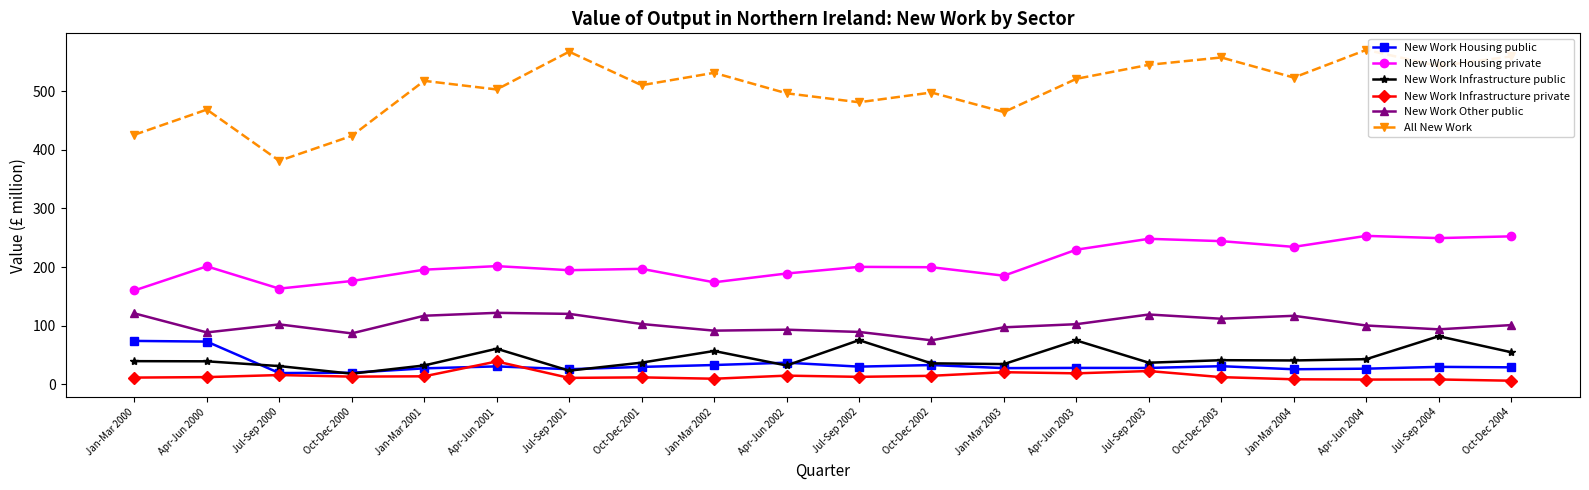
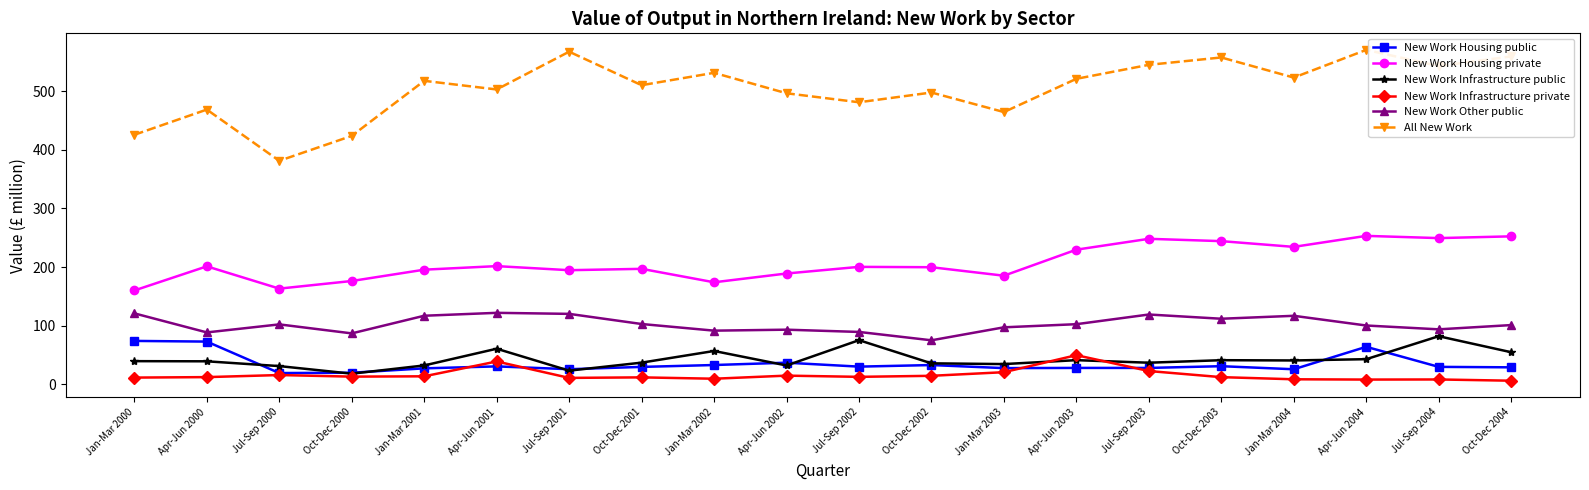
  {
    "New Work Housing public": {
      "Jan-Mar 2000": 70,
      "Apr-Jun 2000": 70,
      "Jan-Mar 2001": 30,
      "Apr-Jun 2001": 30,
      "Oct-Dec 2001": 30,
      "Jan-Mar 2002": 30,
      "Apr-Jun 2002": 40,
      "Jul-Sep 2002": 30,
      "Jan-Mar 2003": 30,
      "Apr-Jun 2003": 30,
      "Jul-Sep 2003": 30,
      "Oct-Dec 2003": 30,
      "Jan-Mar 2004": 30,
-     "Apr-Jun 2004": 30,
+     "Apr-Jun 2004": 60,
      "Jul-Sep 2004": 30,
      "Oct-Dec 2004": 30
    },
    "New Work Housing private": {
      "Jan-Mar 2000": 160,
      "Apr-Jun 2000": 200,
      "Jul-Sep 2000": 160,
      "Oct-Dec 2000": 180,
      "Jan-Mar 2001": 200,
      "Apr-Jun 2001": 200,
      "Jul-Sep 2001": 190,
      "Oct-Dec 2001": 200,
      "Jan-Mar 2002": 170,
      "Apr-Jun 2002": 190,
      "Jul-Sep 2002": 200,
      "Oct-Dec 2002": 200,
      "Jan-Mar 2003": 190,
      "Apr-Jun 2003": 230,
      "Jul-Sep 2003": 250,
      "Oct-Dec 2003": 240,
      "Jan-Mar 2004": 230,
      "Apr-Jun 2004": 250,
      "Jul-Sep 2004": 250,
      "Oct-Dec 2004": 250
    },
    "New Work Infrastructure public": {
      "Jan-Mar 2000": 40,
      "Apr-Jun 2000": 40,
      "Jul-Sep 2000": 30,
      "Jan-Mar 2001": 30,
      "Apr-Jun 2001": 60,
      "Oct-Dec 2001": 40,
      "Jan-Mar 2002": 60,
      "Apr-Jun 2002": 30,
      "Jul-Sep 2002": 80,
      "Jan-Mar 2003": 30,
-     "Apr-Jun 2003": 70,
+     "Apr-Jun 2003": 40,
      "Jul-Sep 2003": 40,
      "Oct-Dec 2003": 40,
      "Jan-Mar 2004": 40,
      "Apr-Jun 2004": 40,
      "Jul-Sep 2004": 80,
      "Oct-Dec 2004": 50
    },
    "New Work Infrastructure private": {
      "Jan-Mar 2000": 10,
      "Apr-Jun 2000": 10,
      "Oct-Dec 2000": 10,
      "Jan-Mar 2001": 10,
      "Apr-Jun 2001": 40,
      "Jul-Sep 2001": 10,
      "Oct-Dec 2001": 10,
      "Jan-Mar 2002": 10,
      "Apr-Jun 2002": 10,
      "Jul-Sep 2002": 10,
      "Oct-Dec 2002": 10,
      "Jan-Mar 2003": 20,
-     "Apr-Jun 2003": 20,
+     "Apr-Jun 2003": 50,
      "Jul-Sep 2003": 20,
      "Oct-Dec 2003": 10,
      "Jan-Mar 2004": 10,
      "Apr-Jun 2004": 10,
      "Jul-Sep 2004": 10,
      "Oct-Dec 2004": 10
    },
    "New Work Other public": {
      "Jan-Mar 2000": 120,
      "Apr-Jun 2000": 90,
      "Jul-Sep 2000": 100,
      "Oct-Dec 2000": 90,
      "Jan-Mar 2001": 120,
      "Apr-Jun 2001": 120,
      "Jul-Sep 2001": 120,
      "Oct-Dec 2001": 100,
      "Jan-Mar 2002": 90,
      "Apr-Jun 2002": 90,
      "Jul-Sep 2002": 90,
      "Oct-Dec 2002": 70,
      "Jan-Mar 2003": 100,
      "Apr-Jun 2003": 100,
      "Jul-Sep 2003": 120,
      "Oct-Dec 2003": 110,
      "Jan-Mar 2004": 120,
      "Apr-Jun 2004": 100,
      "Jul-Sep 2004": 90,
      "Oct-Dec 2004": 100
    },
    "All New Work": {
      "Jan-Mar 2000": 430,
      "Apr-Jun 2000": 470,
      "Jul-Sep 2000": 380,
      "Oct-Dec 2000": 420,
      "Jan-Mar 2001": 520,
      "Apr-Jun 2001": 500,
      "Jul-Sep 2001": 570,
      "Oct-Dec 2001": 510,
      "Jan-Mar 2002": 530,
      "Apr-Jun 2002": 500,
      "Jul-Sep 2002": 480,
      "Oct-Dec 2002": 500,
      "Jan-Mar 2003": 460,
      "Apr-Jun 2003": 520,
      "Jul-Sep 2003": 550,
      "Oct-Dec 2003": 560,
      "Jan-Mar 2004": 520,
      "Apr-Jun 2004": 570
    }
  }
